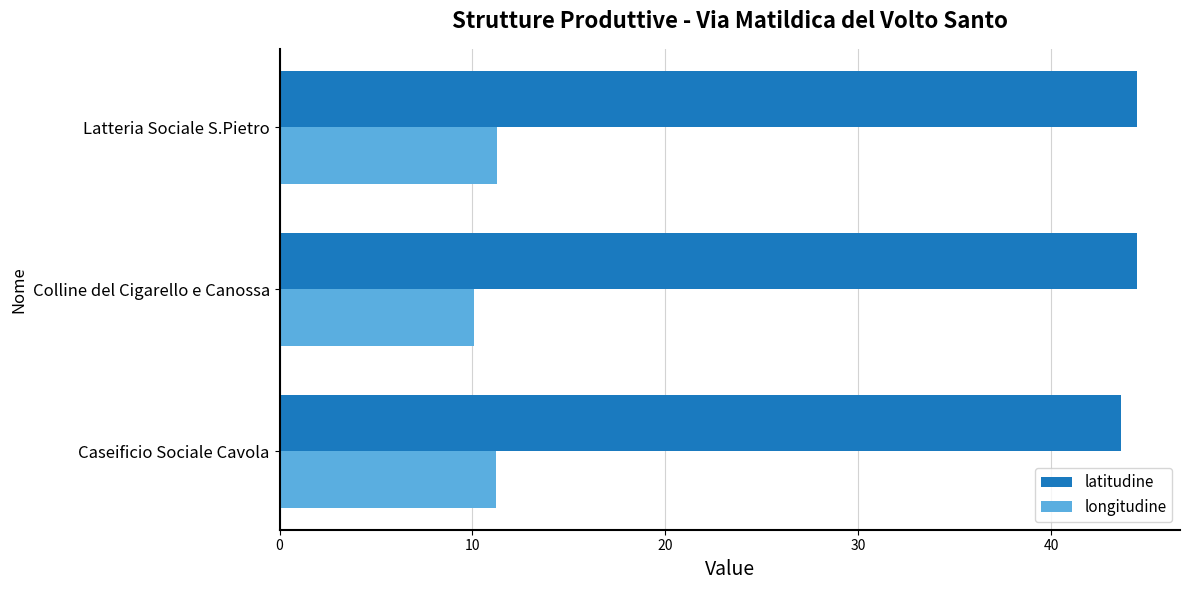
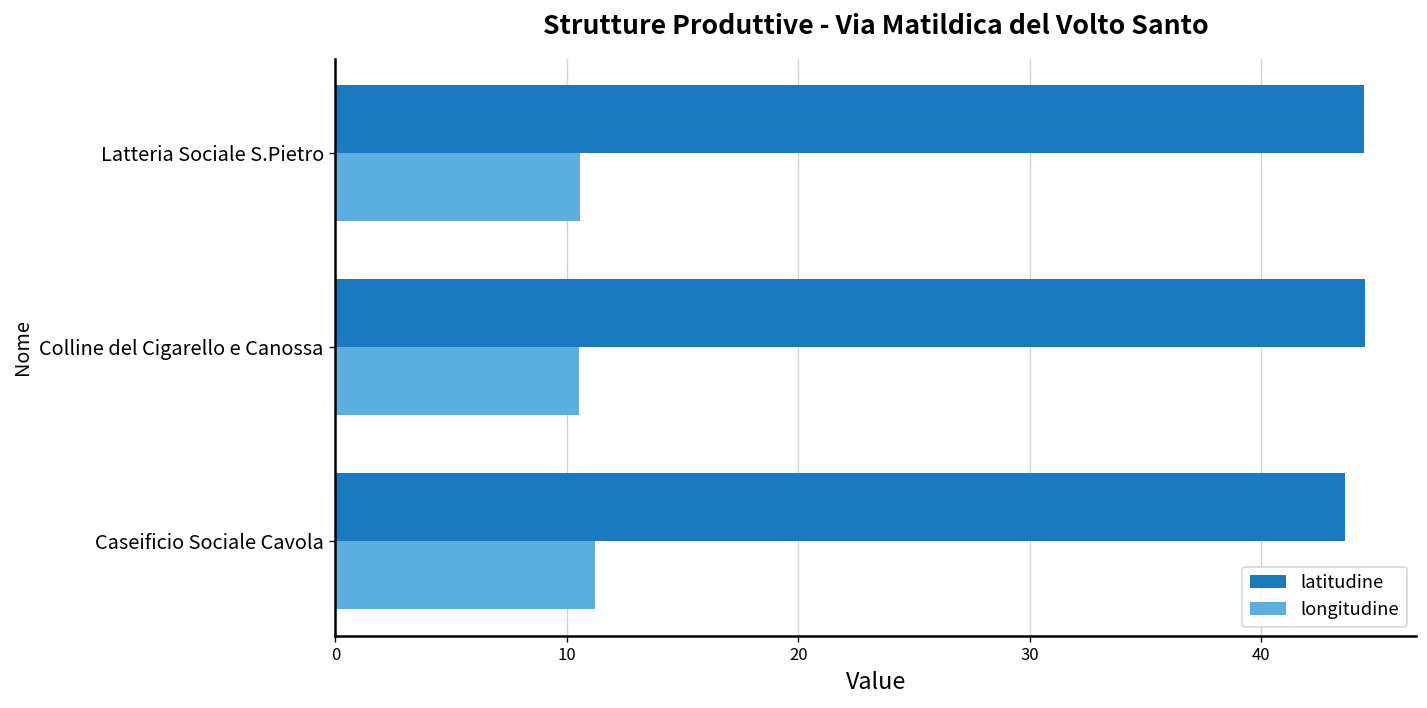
  {
    "latitudine": {
      "Latteria Sociale S.Pietro": 44.5,
      "Colline del Cigarello e Canossa": 44.5,
      "Caseificio Sociale Cavola": 43.6
    },
    "longitudine": {
-     "Latteria Sociale S.Pietro": 11.3,
-     "Colline del Cigarello e Canossa": 10.1,
+     "Latteria Sociale S.Pietro": 10.6,
+     "Colline del Cigarello e Canossa": 10.5,
      "Caseificio Sociale Cavola": 11.2
    }
  }
